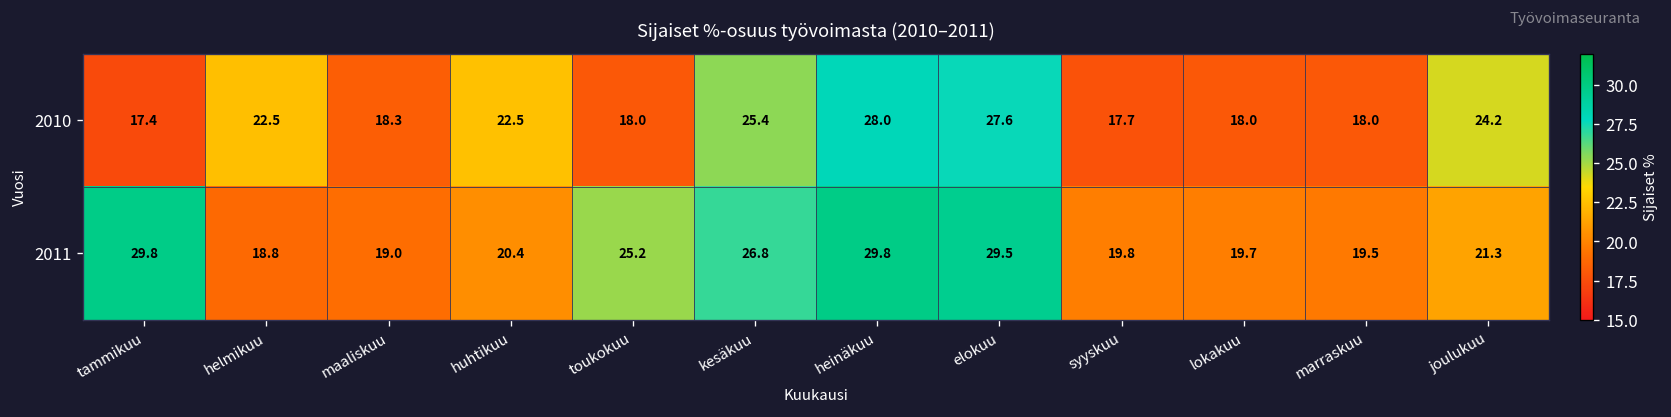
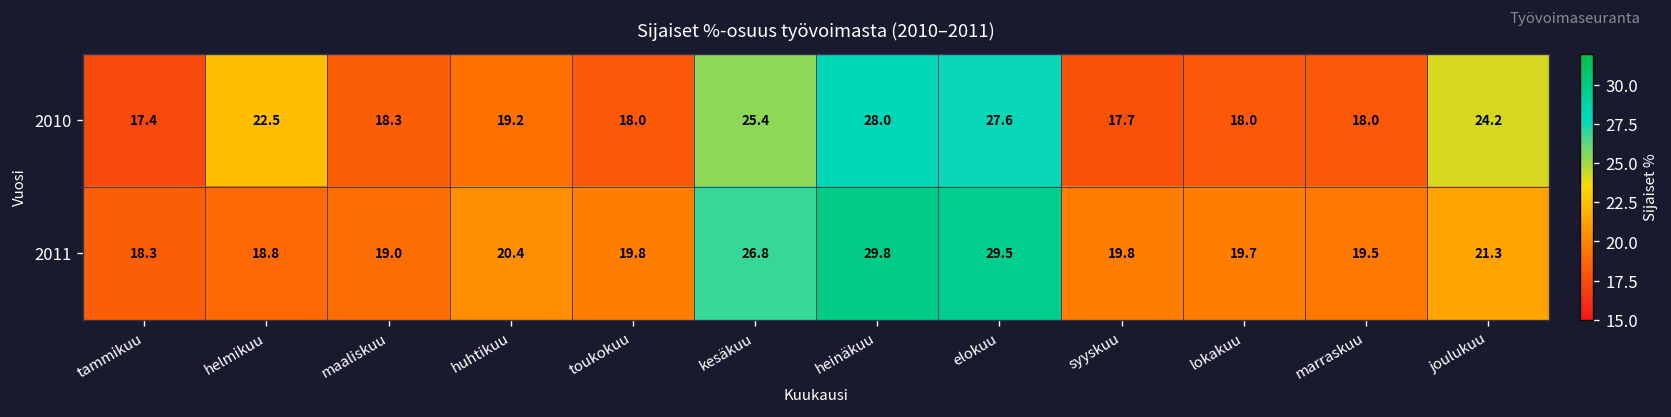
  {
    "2010": {
      "tammikuu": 17.4,
      "helmikuu": 22.5,
      "maaliskuu": 18.3,
-     "huhtikuu": 22.5,
+     "huhtikuu": 19.2,
      "toukokuu": 18.0,
      "kesäkuu": 25.4,
      "heinäkuu": 28.0,
      "elokuu": 27.6,
      "syyskuu": 17.7,
      "lokakuu": 18.0,
      "marraskuu": 18.0,
      "joulukuu": 24.2
    },
    "2011": {
-     "tammikuu": 29.8,
+     "tammikuu": 18.3,
      "helmikuu": 18.8,
      "maaliskuu": 19.0,
      "huhtikuu": 20.4,
-     "toukokuu": 25.2,
+     "toukokuu": 19.8,
      "kesäkuu": 26.8,
      "heinäkuu": 29.8,
      "elokuu": 29.5,
      "syyskuu": 19.8,
      "lokakuu": 19.7,
      "marraskuu": 19.5,
      "joulukuu": 21.3
    }
  }
